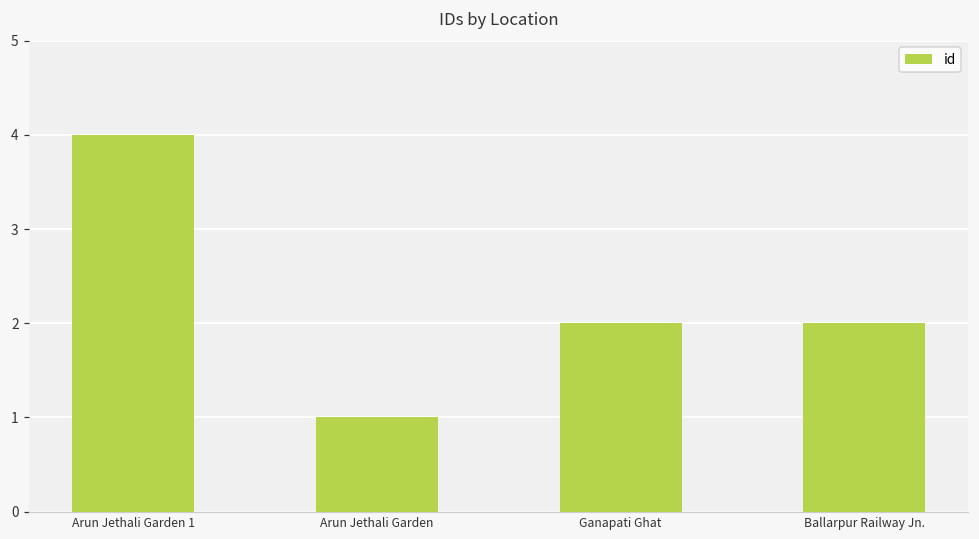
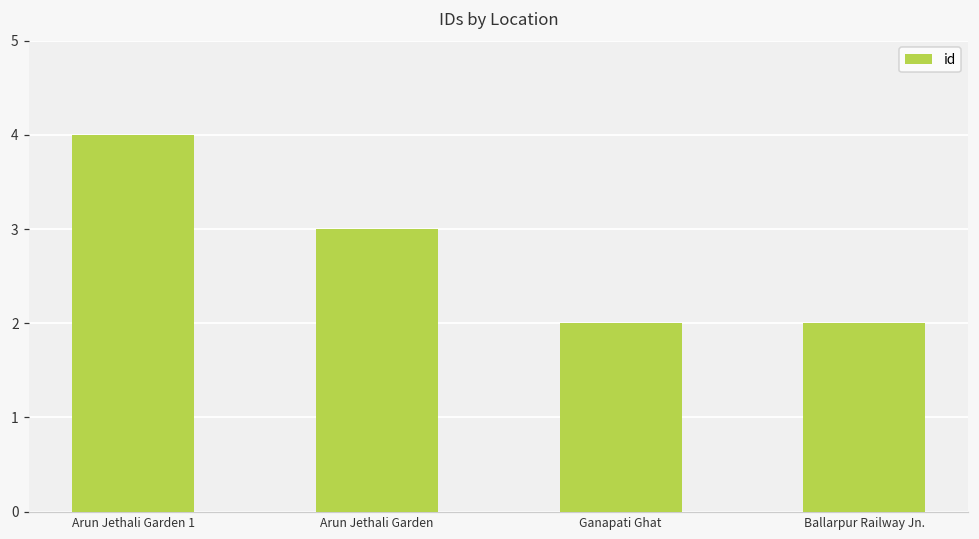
  {
    "Arun Jethali Garden 1": 4,
-   "Arun Jethali Garden": 1,
+   "Arun Jethali Garden": 3,
    "Ganapati Ghat": 2,
    "Ballarpur Railway Jn.": 2
  }
